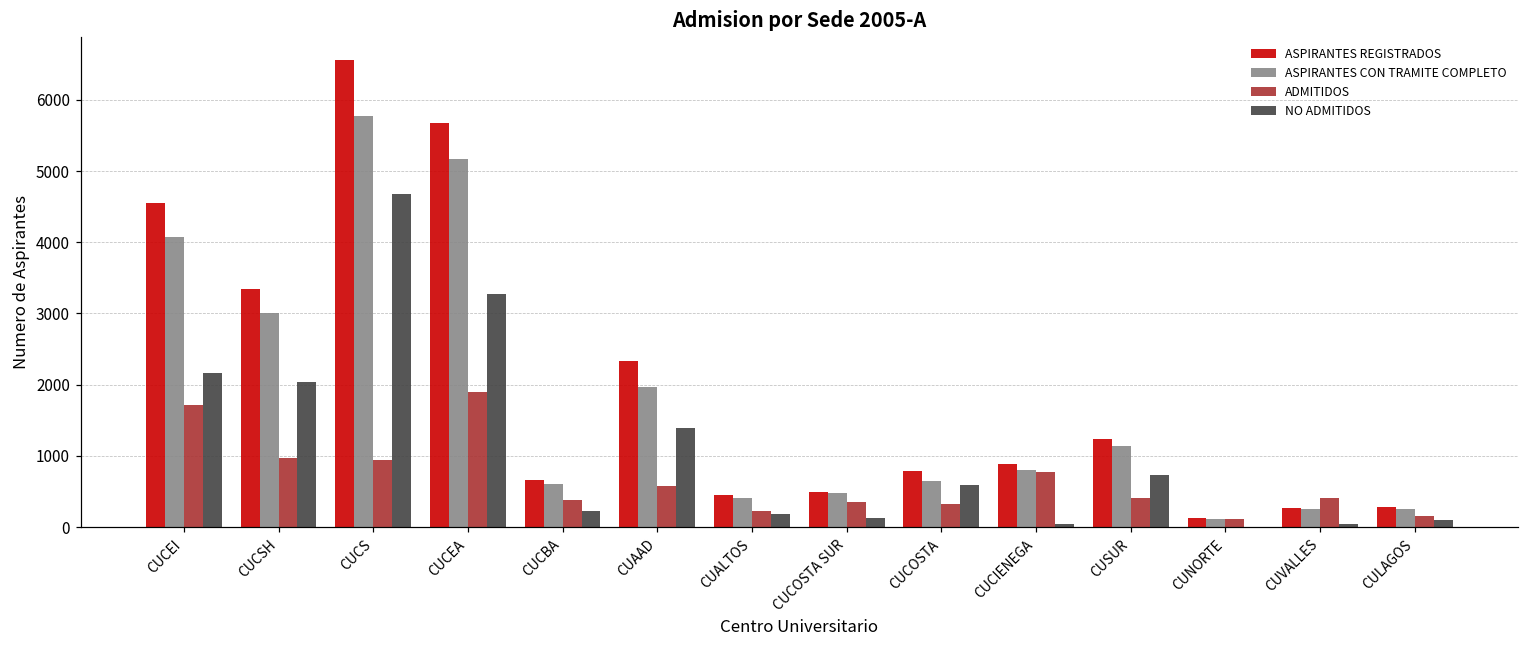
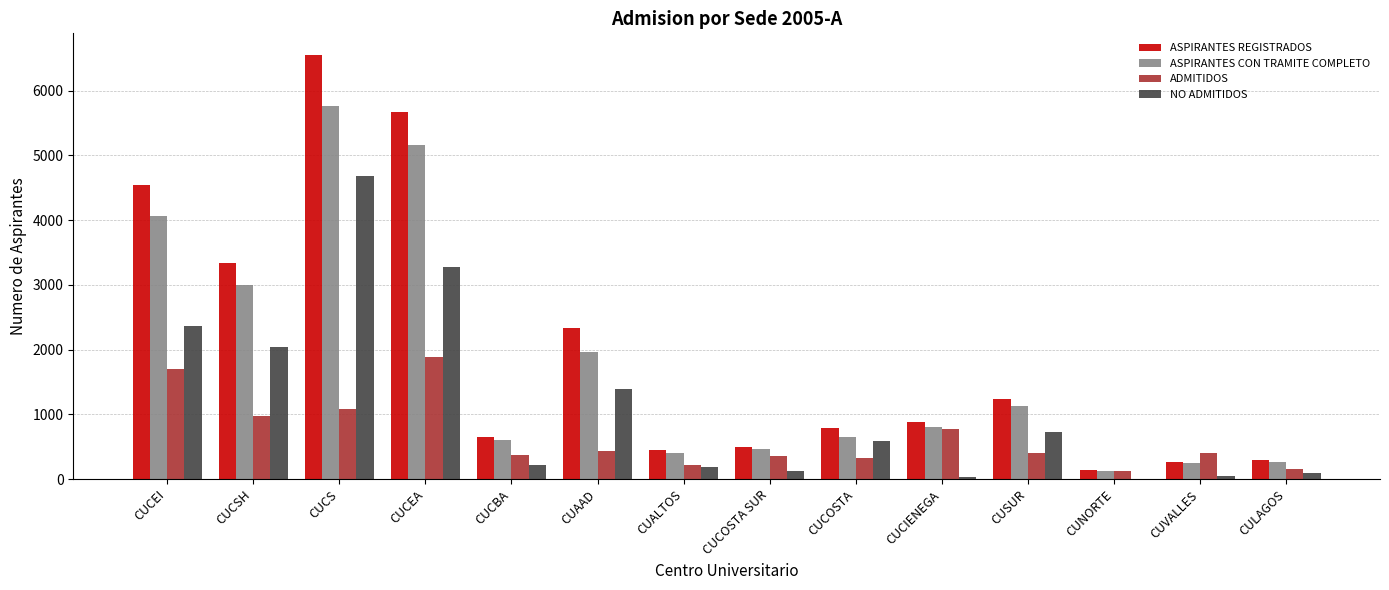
  {
    "ASPIRANTES REGISTRADOS": {
      "CUCEI": 4500,
      "CUCSH": 3300,
      "CUCS": 6600,
      "CUCEA": 5700,
      "CUCBA": 700,
      "CUAAD": 2300,
      "CUALTOS": 400,
      "CUCOSTA SUR": 500,
      "CUCOSTA": 800,
      "CUCIENEGA": 900,
      "CUSUR": 1200,
      "CUNORTE": 100,
      "CUVALLES": 300,
      "CULAGOS": 300
    },
    "ASPIRANTES CON TRAMITE COMPLETO": {
      "CUCEI": 4100,
      "CUCSH": 3000,
      "CUCS": 5800,
      "CUCEA": 5200,
      "CUCBA": 600,
      "CUAAD": 2000,
      "CUALTOS": 400,
      "CUCOSTA SUR": 500,
      "CUCOSTA": 600,
      "CUCIENEGA": 800,
      "CUSUR": 1100,
      "CUNORTE": 100,
      "CUVALLES": 300,
      "CULAGOS": 300
    },
    "ADMITIDOS": {
      "CUCEI": 1700,
      "CUCSH": 1000,
-     "CUCS": 900,
+     "CUCS": 1100,
      "CUCEA": 1900,
      "CUCBA": 400,
-     "CUAAD": 600,
+     "CUAAD": 400,
      "CUALTOS": 200,
      "CUCOSTA SUR": 400,
      "CUCOSTA": 300,
      "CUCIENEGA": 800,
      "CUSUR": 400,
      "CUNORTE": 100,
      "CUVALLES": 400,
      "CULAGOS": 200
    },
    "NO ADMITIDOS": {
-     "CUCEI": 2200,
+     "CUCEI": 2400,
      "CUCSH": 2000,
      "CUCS": 4700,
      "CUCEA": 3300,
      "CUCBA": 200,
      "CUAAD": 1400,
      "CUALTOS": 200,
      "CUCOSTA SUR": 100,
      "CUCOSTA": 600,
      "CUCIENEGA": 0,
      "CUSUR": 700,
      "CUNORTE": 0,
      "CUVALLES": 0,
      "CULAGOS": 100
    }
  }
